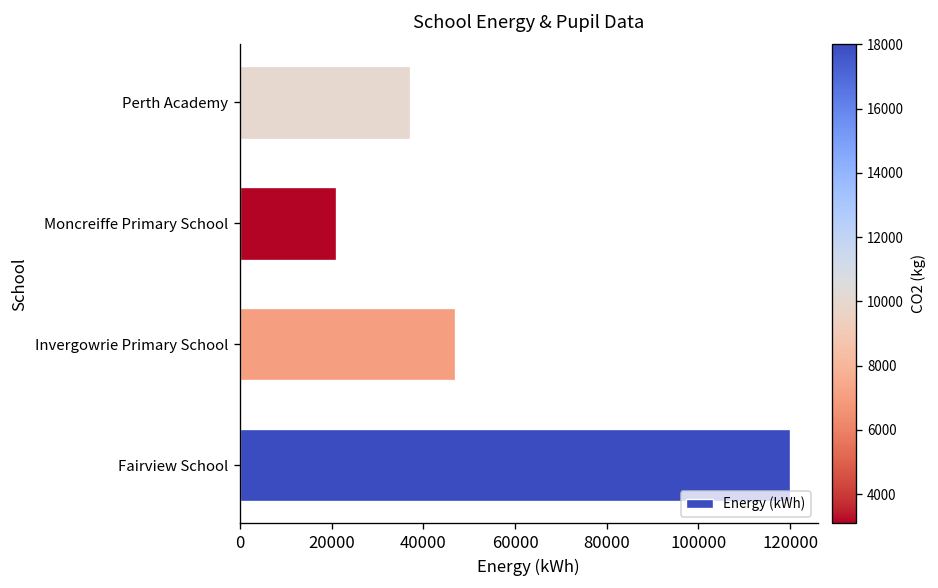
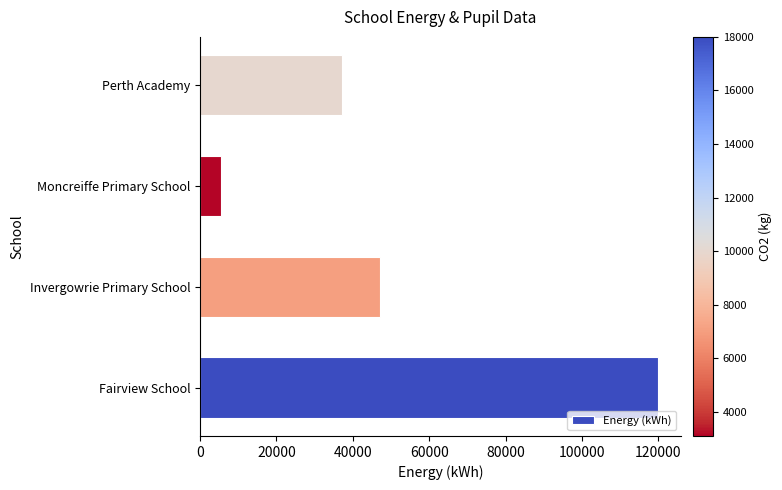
  {
    "Perth Academy": 37000,
-   "Moncreiffe Primary School": 21000,
+   "Moncreiffe Primary School": 5000,
    "Invergowrie Primary School": 47000,
    "Fairview School": 120000
  }
